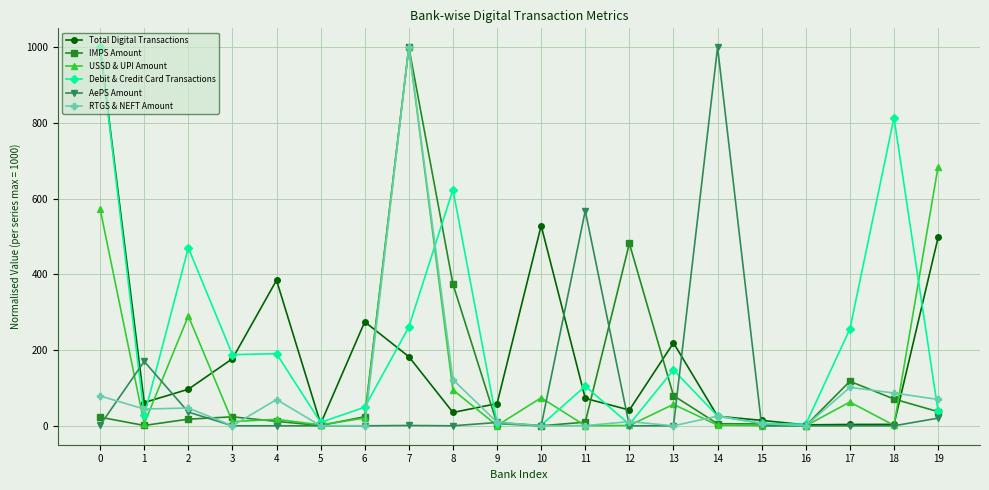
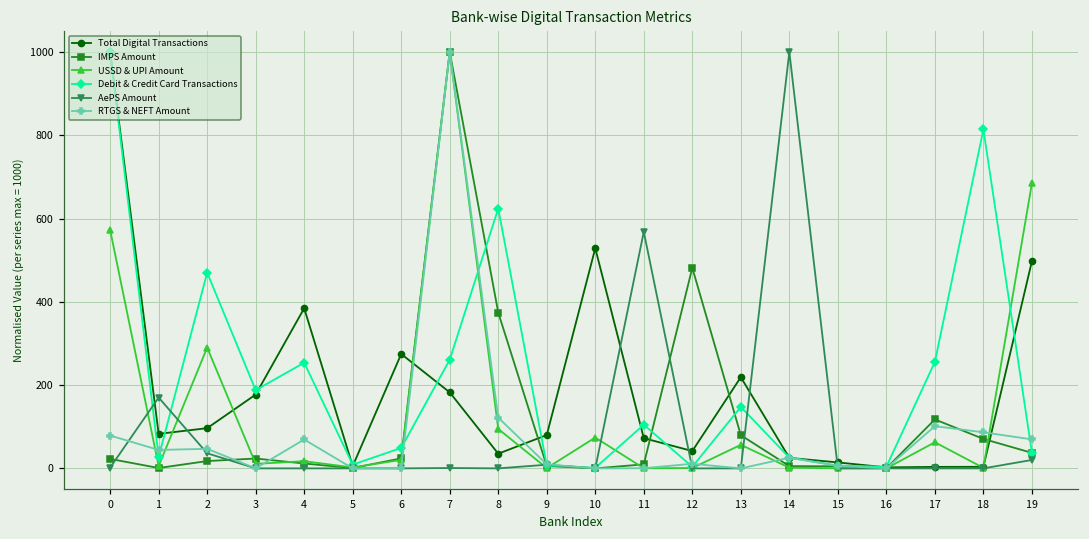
  {
    "Total Digital Transactions": {
-     "1": 60,
+     "1": 80,
      "2": 100,
      "3": 180,
      "4": 380,
      "6": 270,
      "7": 180,
      "8": 40,
-     "9": 60,
+     "9": 80,
      "10": 530,
      "11": 70,
      "12": 40,
      "13": 220,
      "15": 10,
      "19": 500
    },
    "USSD & UPI Amount": {
      "0": 570,
      "2": 290,
      "3": 10,
      "8": 90,
      "10": 70,
      "13": 60,
      "17": 60,
      "19": 680
    },
    "Debit & Credit Card Transactions": {
      "1": 30,
      "2": 470,
      "3": 190,
-     "4": 190,
+     "4": 250,
      "6": 50,
      "7": 260,
      "8": 620,
      "11": 100,
      "13": 150,
      "17": 260,
      "18": 810
    },
    "RTGS & NEFT Amount": {
      "0": 80,
      "1": 40,
      "2": 50,
      "4": 70,
      "8": 120,
      "12": 10,
      "17": 100,
      "18": 90,
      "19": 70
    }
  }
